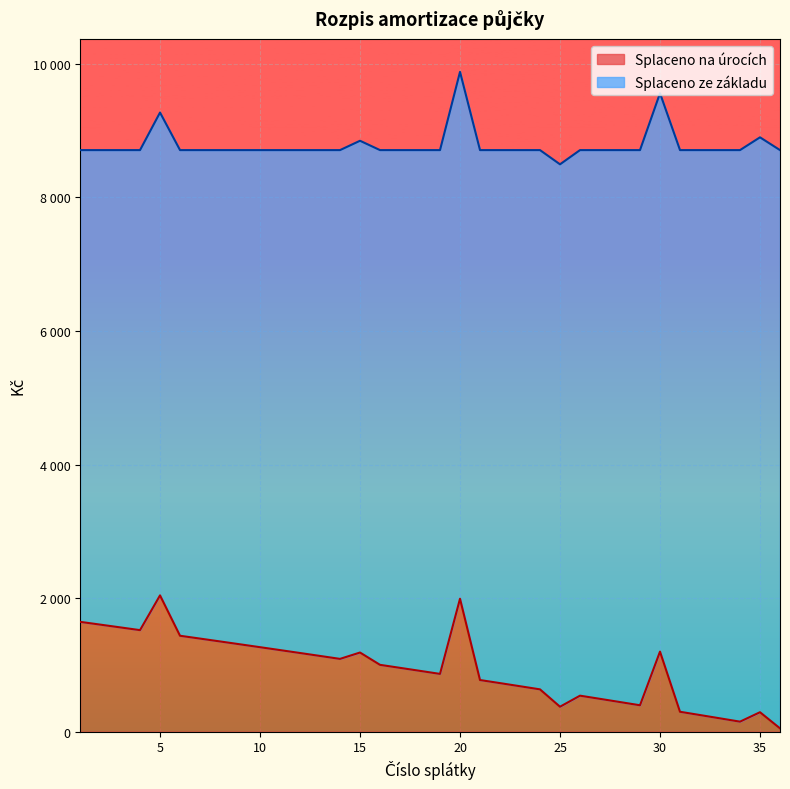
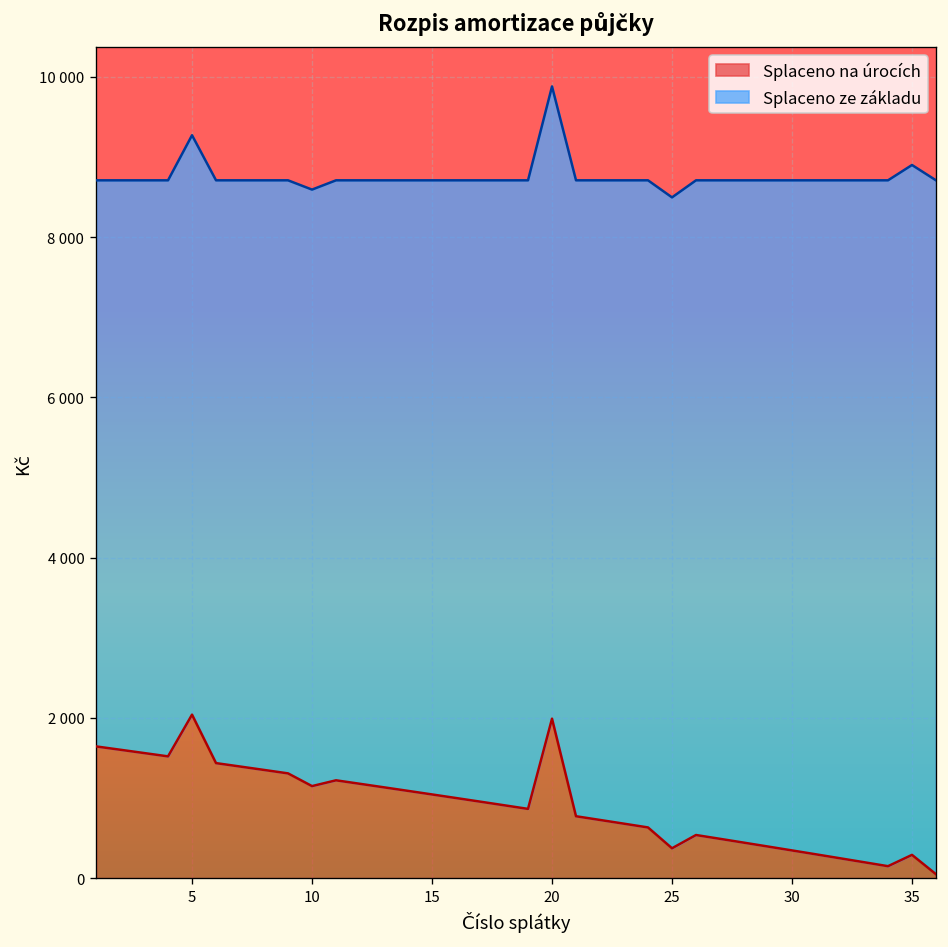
  {
    "Splaceno na úrocích": {
      "5": 2000,
-     "10": 1300,
-     "15": 1200,
+     "10": 1100,
+     "15": 1000,
      "20": 2000,
      "25": 400,
-     "30": 1200,
+     "30": 300,
      "35": 300
    },
    "Splaceno ze základu": {
      "5": 7200,
      "10": 7400,
      "15": 7700,
      "20": 7900,
      "25": 8100,
      "35": 8600
    }
  }
